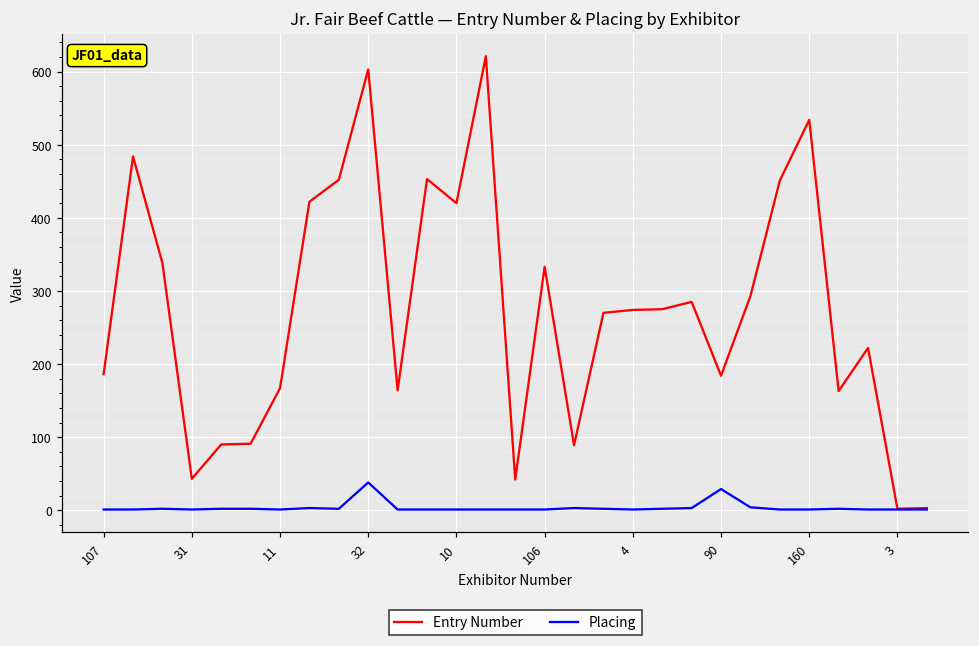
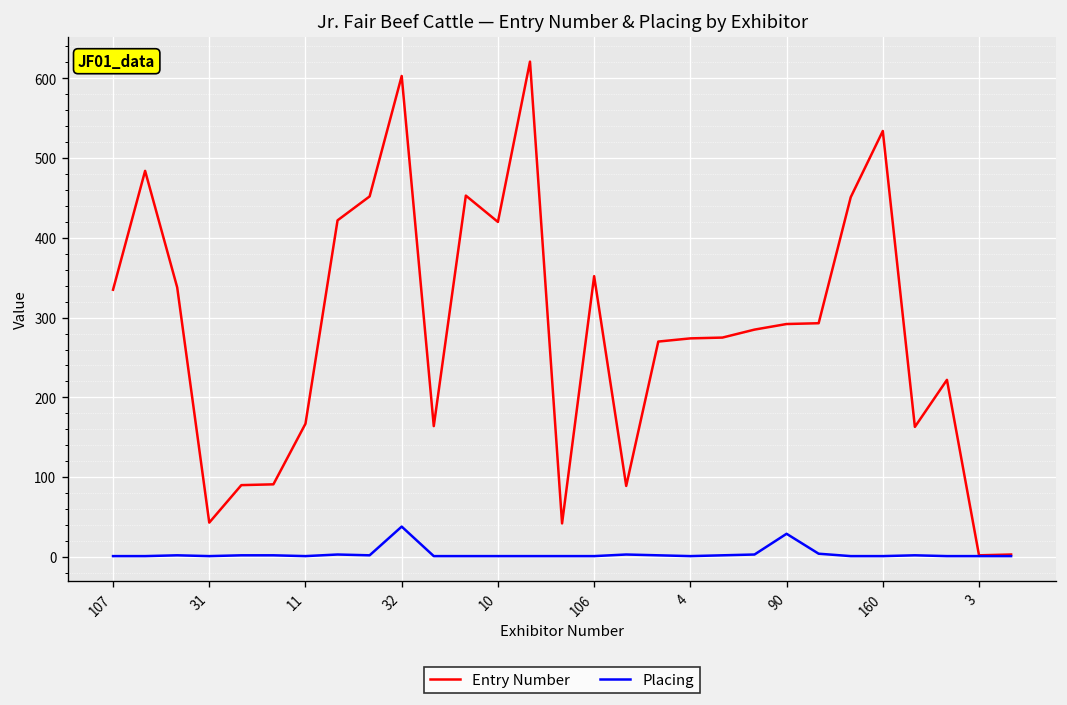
  {
    "Entry Number": {
-     "107": 190,
+     "107": 340,
      "31": 40,
      "32": 600,
-     "106": 330,
-     "90": 180,
+     "106": 350,
+     "90": 290,
      "160": 530
    },
    "Placing": {
      "107": 0,
      "31": 0,
      "32": 40,
      "106": 0,
      "90": 30,
      "160": 0
    }
  }
